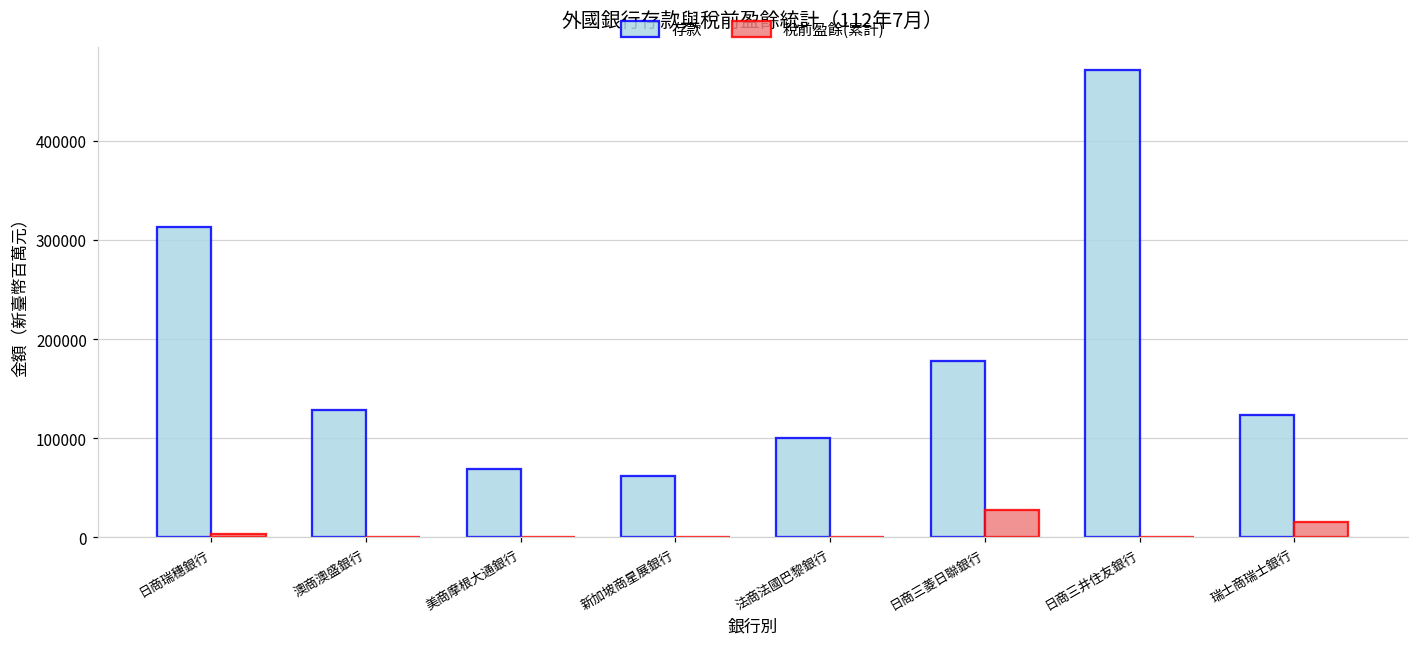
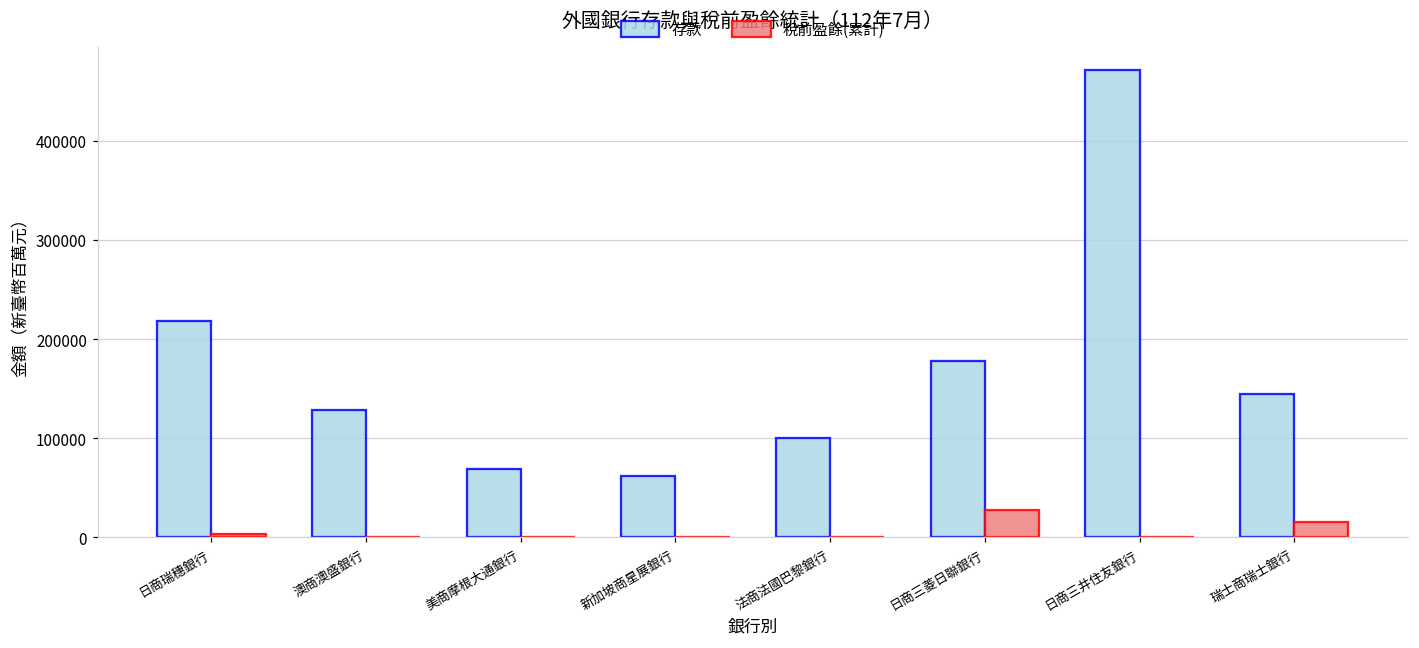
  {
    "存款": {
-     "日商瑞穗銀行": 310000,
+     "日商瑞穗銀行": 220000,
      "澳商澳盛銀行": 130000,
      "美商摩根大通銀行": 70000,
      "新加坡商星展銀行": 60000,
      "法商法國巴黎銀行": 100000,
      "日商三菱日聯銀行": 180000,
      "日商三井住友銀行": 470000,
-     "瑞士商瑞士銀行": 120000
+     "瑞士商瑞士銀行": 140000
    },
    "稅前盈餘(累計)": {
      "日商瑞穗銀行": 0,
      "日商三菱日聯銀行": 30000,
      "瑞士商瑞士銀行": 20000
    }
  }
